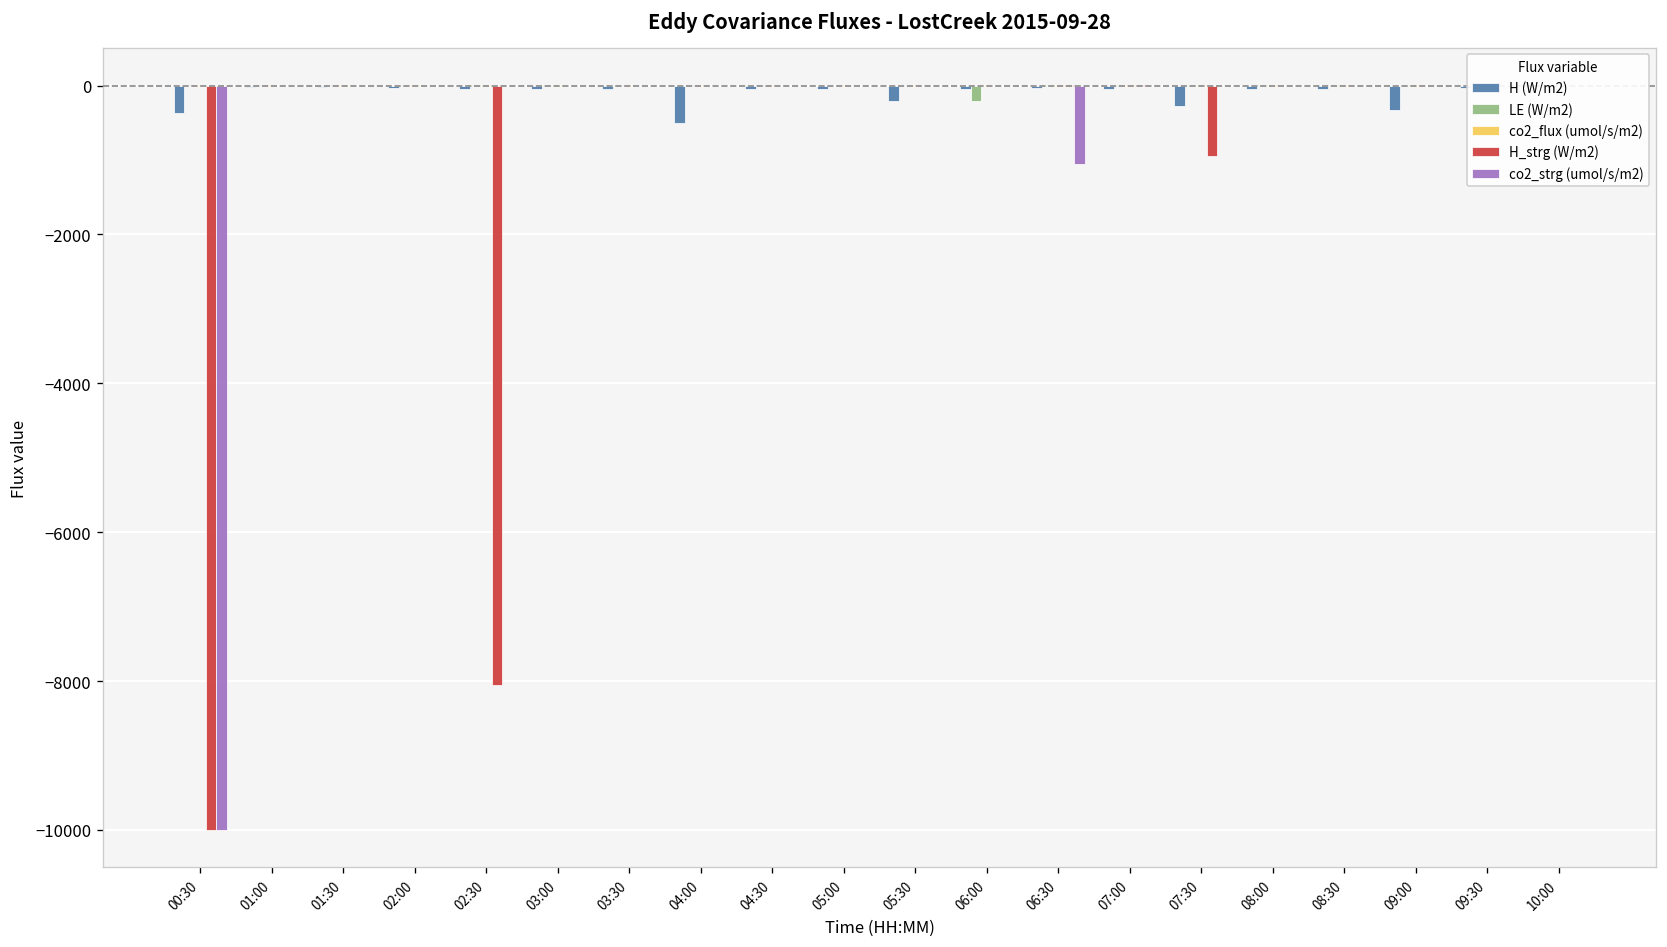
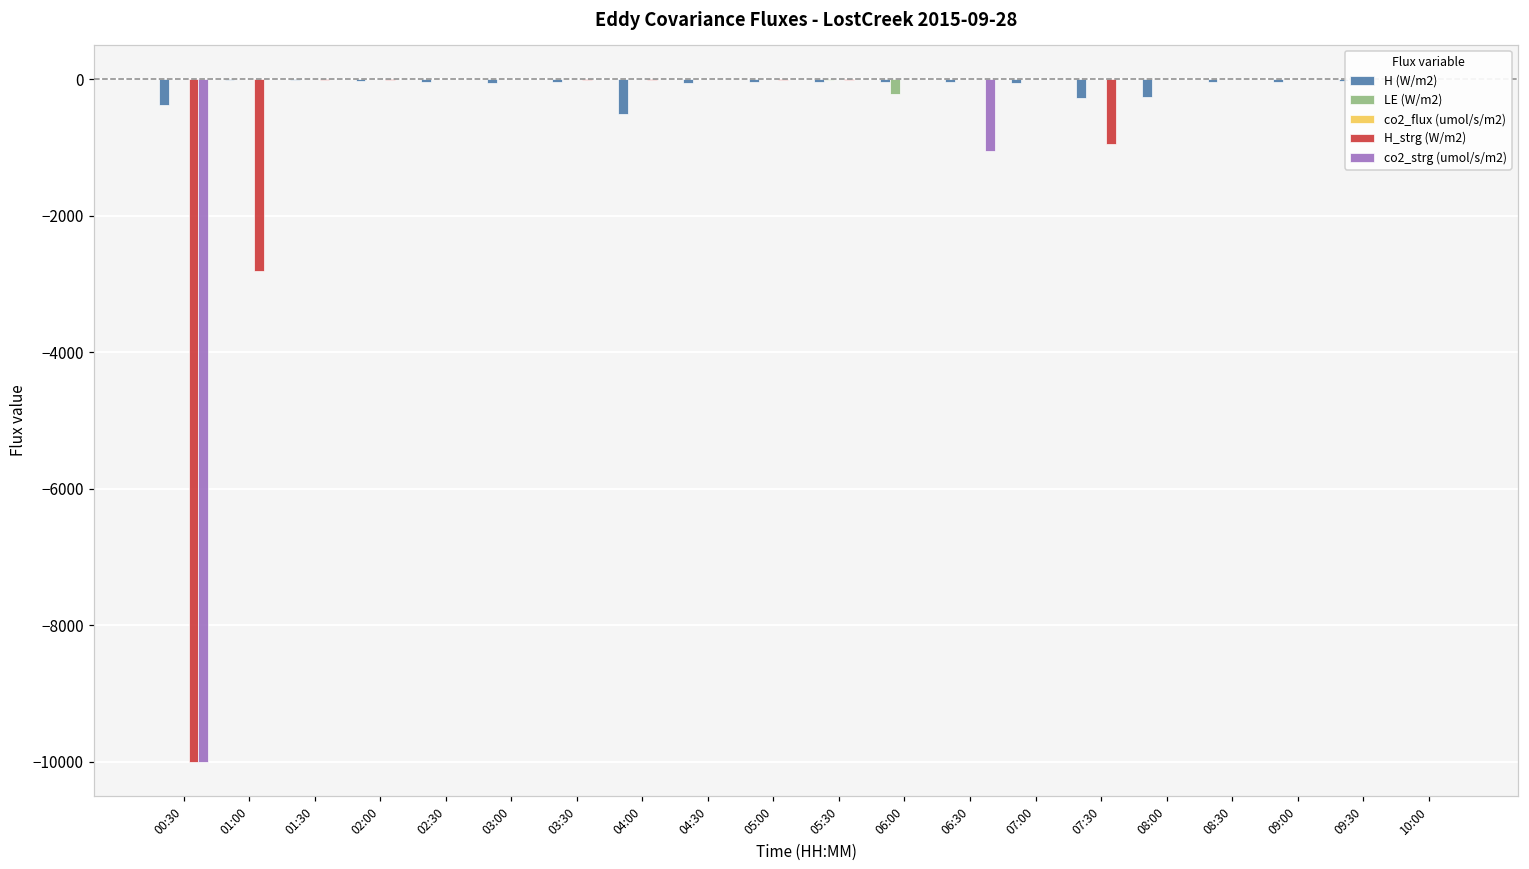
  {
    "H (W/m2)": {
      "00:30": -400,
      "03:00": 0,
      "03:30": 0,
      "04:00": -500,
      "04:30": 0,
-     "05:30": -200,
+     "05:30": 0,
      "07:00": 0,
      "07:30": -300,
-     "08:00": 0,
+     "08:00": -300,
      "08:30": 0,
-     "09:00": -300
+     "09:00": 0
    },
    "LE (W/m2)": {
      "06:00": -200
    },
    "H_strg (W/m2)": {
      "00:30": -10000,
-     "01:00": 0,
-     "02:30": -8100,
+     "01:00": -2800,
+     "02:30": 0,
      "07:30": -900
    },
    "co2_strg (umol/s/m2)": {
      "00:30": -10000,
      "06:30": -1100
    }
  }
